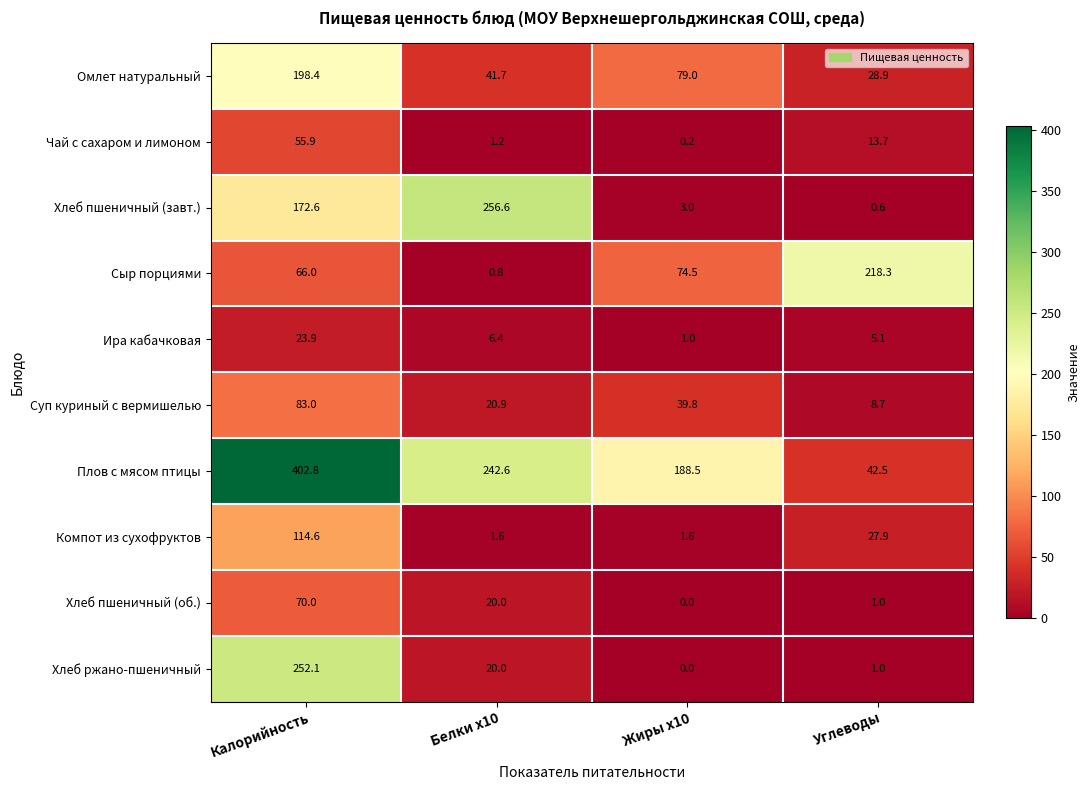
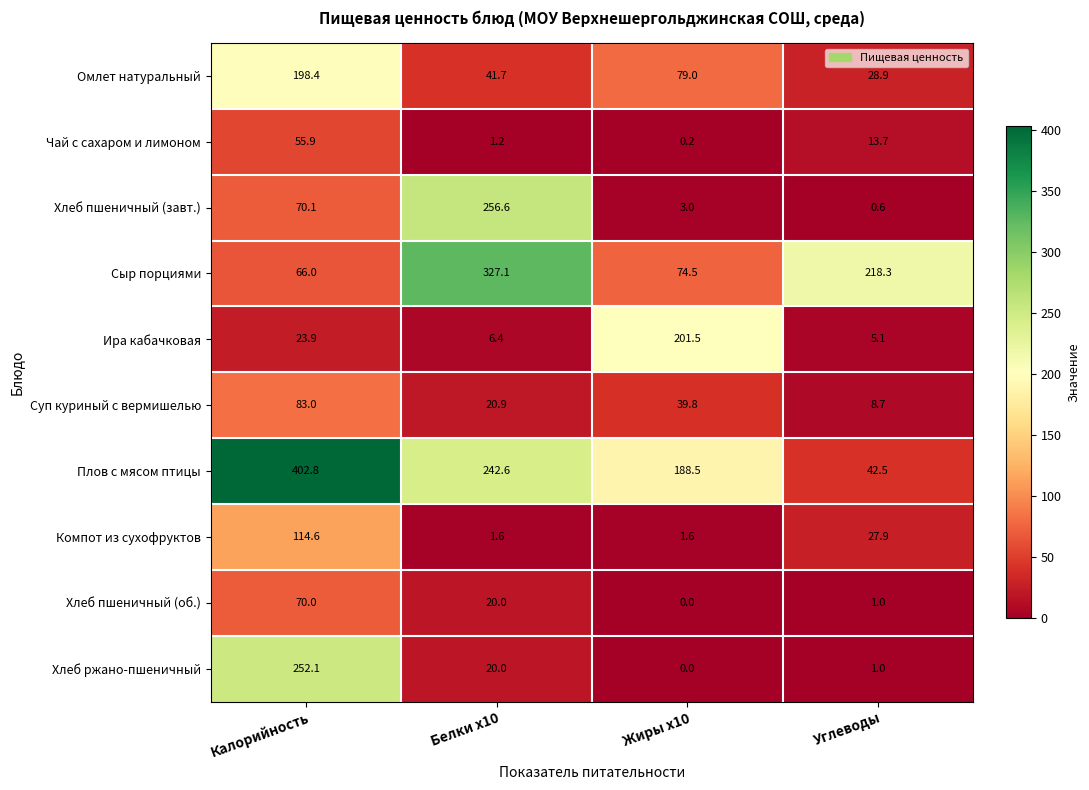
  {
    "Омлет натуральный": {
      "Калорийность": 198.4,
      "Белки x10": 41.7,
      "Жиры x10": 79.0,
      "Углеводы": 28.9
    },
    "Чай с сахаром и лимоном": {
      "Калорийность": 55.9,
      "Белки x10": 1.2,
      "Жиры x10": 0.2,
      "Углеводы": 13.7
    },
    "Хлеб пшеничный (завт.)": {
-     "Калорийность": 172.6,
+     "Калорийность": 70.1,
      "Белки x10": 256.6,
      "Жиры x10": 3.0,
      "Углеводы": 0.6
    },
    "Сыр порциями": {
      "Калорийность": 66.0,
-     "Белки x10": 0.8,
+     "Белки x10": 327.1,
      "Жиры x10": 74.5,
      "Углеводы": 218.3
    },
    "Ира кабачковая": {
      "Калорийность": 23.9,
      "Белки x10": 6.4,
-     "Жиры x10": 1.0,
+     "Жиры x10": 201.5,
      "Углеводы": 5.1
    },
    "Суп куриный с вермишелью": {
      "Калорийность": 83.0,
      "Белки x10": 20.9,
      "Жиры x10": 39.8,
      "Углеводы": 8.7
    },
    "Плов с мясом птицы": {
      "Калорийность": 402.8,
      "Белки x10": 242.6,
      "Жиры x10": 188.5,
      "Углеводы": 42.5
    },
    "Компот из сухофруктов": {
      "Калорийность": 114.6,
      "Белки x10": 1.6,
      "Жиры x10": 1.6,
      "Углеводы": 27.9
    },
    "Хлеб пшеничный (об.)": {
      "Калорийность": 70.0,
      "Белки x10": 20.0,
      "Жиры x10": 0.0,
      "Углеводы": 1.0
    },
    "Хлеб ржано-пшеничный": {
      "Калорийность": 252.1,
      "Белки x10": 20.0,
      "Жиры x10": 0.0,
      "Углеводы": 1.0
    }
  }
